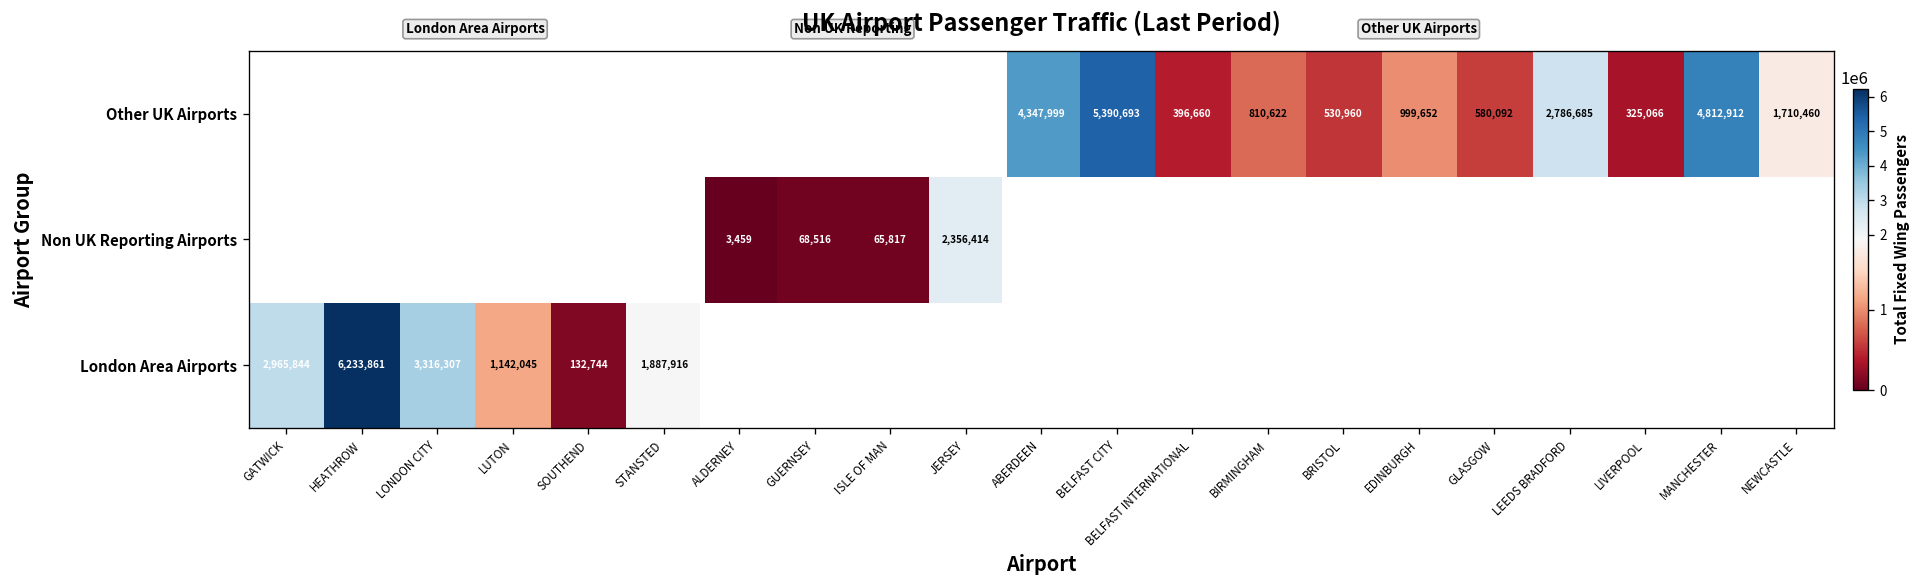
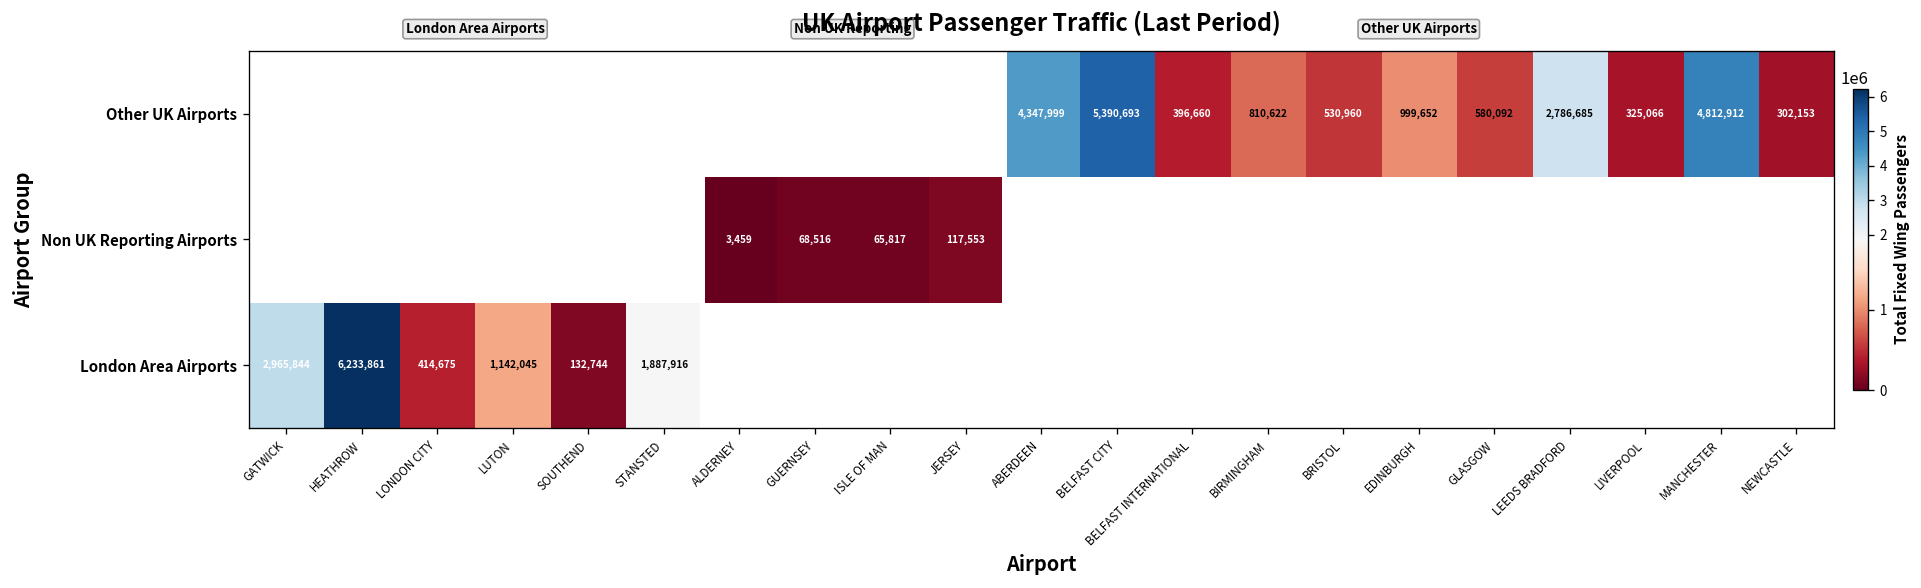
  {
    "Other UK Airports": {
      "ABERDEEN": "4,347,999",
      "BELFAST CITY": "5,390,693",
      "BELFAST INTERNATIONAL": "396,660",
      "BIRMINGHAM": "810,622",
      "BRISTOL": "530,960",
      "EDINBURGH": "999,652",
      "GLASGOW": "580,092",
      "LEEDS BRADFORD": "2,786,685",
      "LIVERPOOL": "325,066",
      "MANCHESTER": "4,812,912",
-     "NEWCASTLE": "1,710,460"
+     "NEWCASTLE": "302,153"
    },
    "Non UK Reporting Airports": {
      "ALDERNEY": "3,459",
      "GUERNSEY": "68,516",
      "ISLE OF MAN": "65,817",
-     "JERSEY": "2,356,414"
+     "JERSEY": "117,553"
    },
    "London Area Airports": {
      "GATWICK": "2,965,844",
      "HEATHROW": "6,233,861",
-     "LONDON CITY": "3,316,307",
+     "LONDON CITY": "414,675",
      "LUTON": "1,142,045",
      "SOUTHEND": "132,744",
      "STANSTED": "1,887,916"
    }
  }
